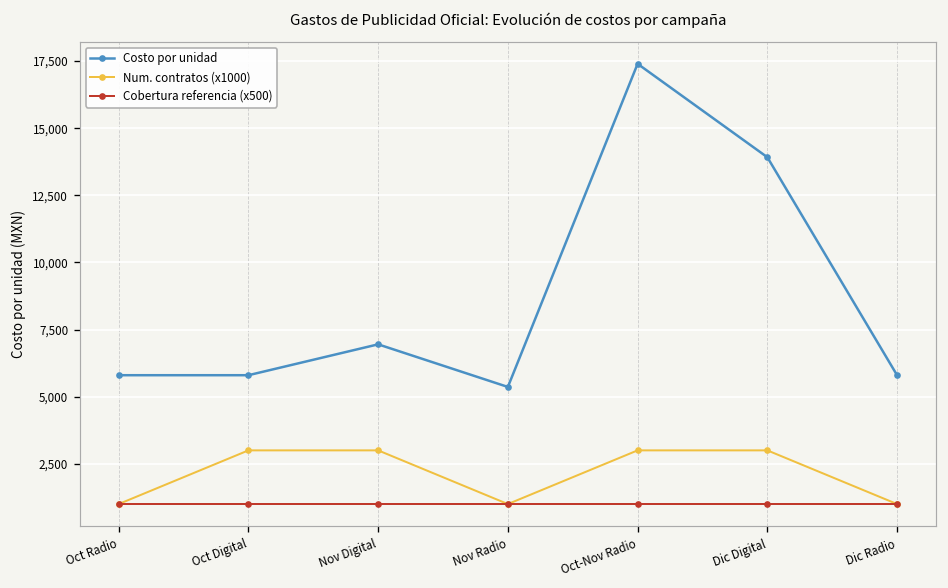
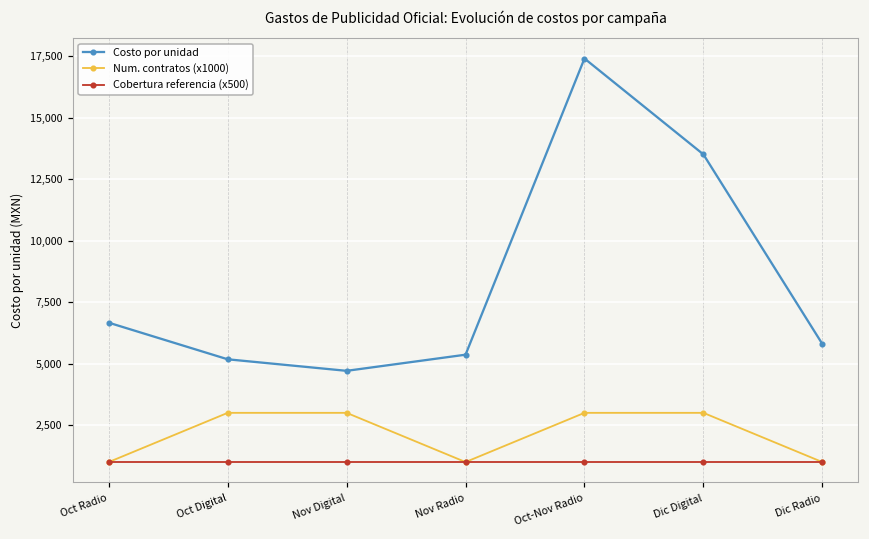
  {
    "Costo por unidad": {
-     "Oct Radio": "5,800",
-     "Oct Digital": "5,800",
-     "Nov Digital": "7,000",
+     "Oct Radio": "6,700",
+     "Oct Digital": "5,200",
+     "Nov Digital": "4,700",
      "Nov Radio": "5,400",
      "Oct-Nov Radio": "17,400",
-     "Dic Digital": "13,900",
+     "Dic Digital": "13,500",
      "Dic Radio": "5,800"
    },
    "Num. contratos (x1000)": {
      "Oct Digital": "3,000",
      "Nov Digital": "3,000",
      "Oct-Nov Radio": "3,000",
      "Dic Digital": "3,000"
    },
    "Cobertura referencia (x500)": {
      "Oct Digital": "1,000",
      "Nov Digital": "1,000",
      "Oct-Nov Radio": "1,000",
      "Dic Digital": "1,000"
    }
  }
